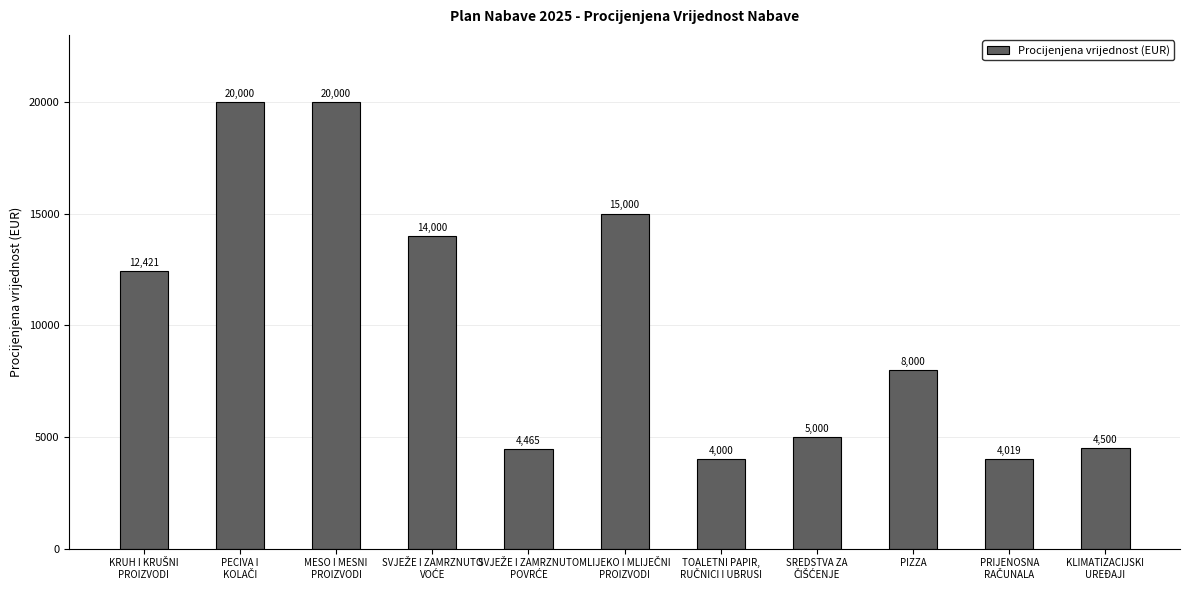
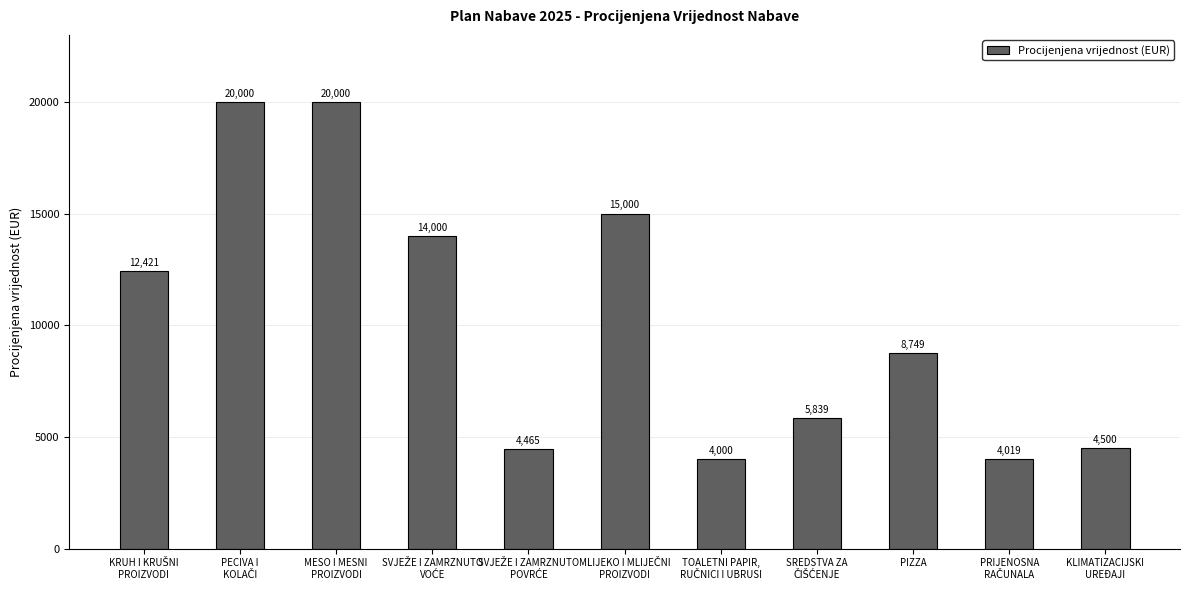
  {
    "KRUH I KRUŠNI PROIZVODI": "12,421",
    "PECIVA I KOLAČI": "20,000",
    "MESO I MESNI PROIZVODI": "20,000",
    "SVJEŽE I ZAMRZNUTO VOĆE": "14,000",
    "SVJEŽE I ZAMRZNUTO POVRĆE": "4,465",
    "MLIJEKO I MLIJEČNI PROIZVODI": "15,000",
    "TOALETNI PAPIR, RUČNICI I UBRUSI": "4,000",
-   "SREDSTVA ZA ČIŠĆENJE": "5,000",
-   "PIZZA": "8,000",
+   "SREDSTVA ZA ČIŠĆENJE": "5,839",
+   "PIZZA": "8,749",
    "PRIJENOSNA RAČUNALA": "4,019",
    "KLIMATIZACIJSKI UREĐAJI": "4,500"
  }
